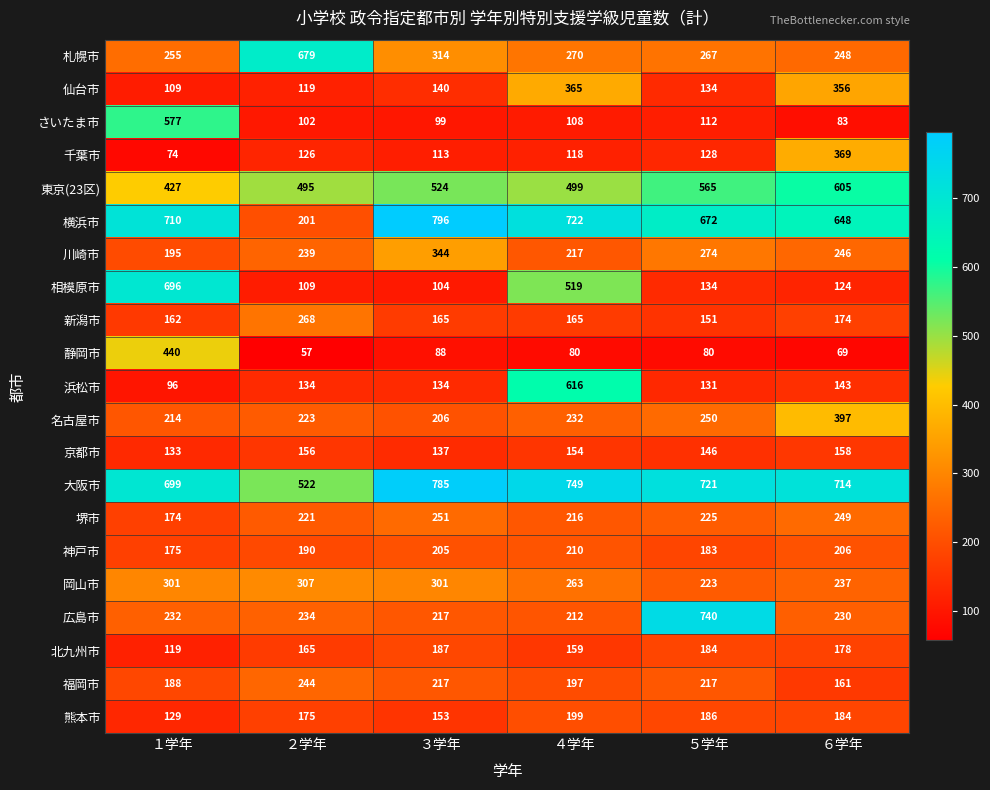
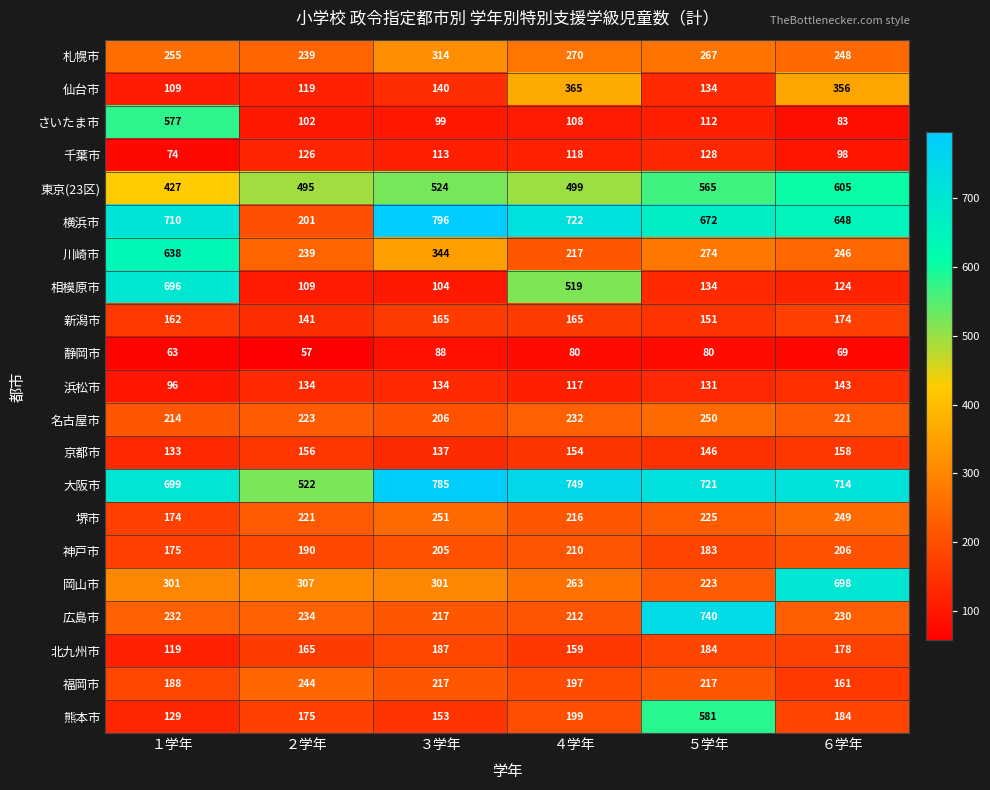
  {
    "札幌市": {
      "１学年": 255,
-     "２学年": 679,
+     "２学年": 239,
      "３学年": 314,
      "４学年": 270,
      "５学年": 267,
      "６学年": 248
    },
    "仙台市": {
      "１学年": 109,
      "２学年": 119,
      "３学年": 140,
      "４学年": 365,
      "５学年": 134,
      "６学年": 356
    },
    "さいたま市": {
      "１学年": 577,
      "２学年": 102,
      "３学年": 99,
      "４学年": 108,
      "５学年": 112,
      "６学年": 83
    },
    "千葉市": {
      "１学年": 74,
      "２学年": 126,
      "３学年": 113,
      "４学年": 118,
      "５学年": 128,
-     "６学年": 369
+     "６学年": 98
    },
    "東京(23区)": {
      "１学年": 427,
      "２学年": 495,
      "３学年": 524,
      "４学年": 499,
      "５学年": 565,
      "６学年": 605
    },
    "横浜市": {
      "１学年": 710,
      "２学年": 201,
      "３学年": 796,
      "４学年": 722,
      "５学年": 672,
      "６学年": 648
    },
    "川崎市": {
-     "１学年": 195,
+     "１学年": 638,
      "２学年": 239,
      "３学年": 344,
      "４学年": 217,
      "５学年": 274,
      "６学年": 246
    },
    "相模原市": {
      "１学年": 696,
      "２学年": 109,
      "３学年": 104,
      "４学年": 519,
      "５学年": 134,
      "６学年": 124
    },
    "新潟市": {
      "１学年": 162,
-     "２学年": 268,
+     "２学年": 141,
      "３学年": 165,
      "４学年": 165,
      "５学年": 151,
      "６学年": 174
    },
    "静岡市": {
-     "１学年": 440,
+     "１学年": 63,
      "２学年": 57,
      "３学年": 88,
      "４学年": 80,
      "５学年": 80,
      "６学年": 69
    },
    "浜松市": {
      "１学年": 96,
      "２学年": 134,
      "３学年": 134,
-     "４学年": 616,
+     "４学年": 117,
      "５学年": 131,
      "６学年": 143
    },
    "名古屋市": {
      "１学年": 214,
      "２学年": 223,
      "３学年": 206,
      "４学年": 232,
      "５学年": 250,
-     "６学年": 397
+     "６学年": 221
    },
    "京都市": {
      "１学年": 133,
      "２学年": 156,
      "３学年": 137,
      "４学年": 154,
      "５学年": 146,
      "６学年": 158
    },
    "大阪市": {
      "１学年": 699,
      "２学年": 522,
      "３学年": 785,
      "４学年": 749,
      "５学年": 721,
      "６学年": 714
    },
    "堺市": {
      "１学年": 174,
      "２学年": 221,
      "３学年": 251,
      "４学年": 216,
      "５学年": 225,
      "６学年": 249
    },
    "神戸市": {
      "１学年": 175,
      "２学年": 190,
      "３学年": 205,
      "４学年": 210,
      "５学年": 183,
      "６学年": 206
    },
    "岡山市": {
      "１学年": 301,
      "２学年": 307,
      "３学年": 301,
      "４学年": 263,
      "５学年": 223,
-     "６学年": 237
+     "６学年": 698
    },
    "広島市": {
      "１学年": 232,
      "２学年": 234,
      "３学年": 217,
      "４学年": 212,
      "５学年": 740,
      "６学年": 230
    },
    "北九州市": {
      "１学年": 119,
      "２学年": 165,
      "３学年": 187,
      "４学年": 159,
      "５学年": 184,
      "６学年": 178
    },
    "福岡市": {
      "１学年": 188,
      "２学年": 244,
      "３学年": 217,
      "４学年": 197,
      "５学年": 217,
      "６学年": 161
    },
    "熊本市": {
      "１学年": 129,
      "２学年": 175,
      "３学年": 153,
      "４学年": 199,
-     "５学年": 186,
+     "５学年": 581,
      "６学年": 184
    }
  }
